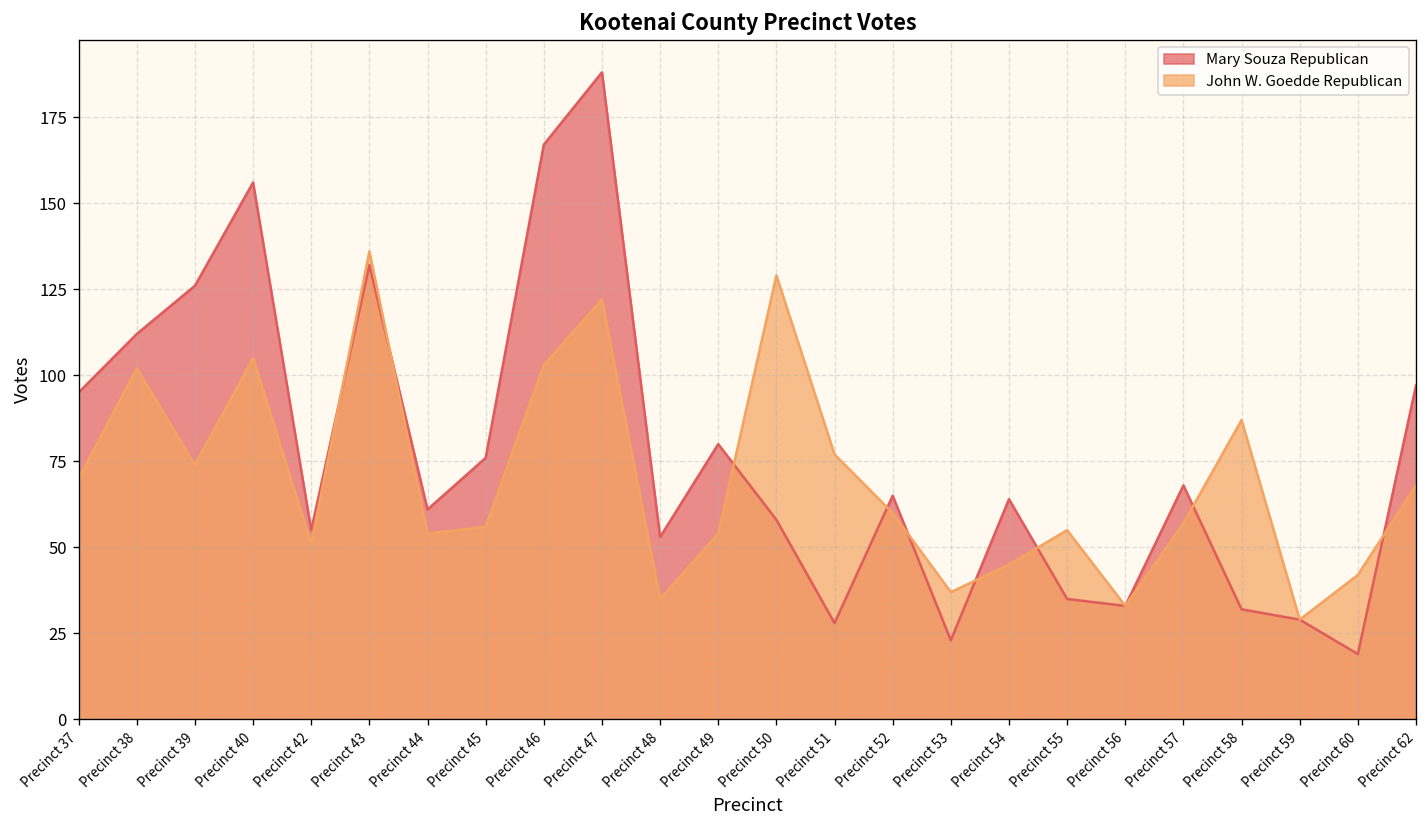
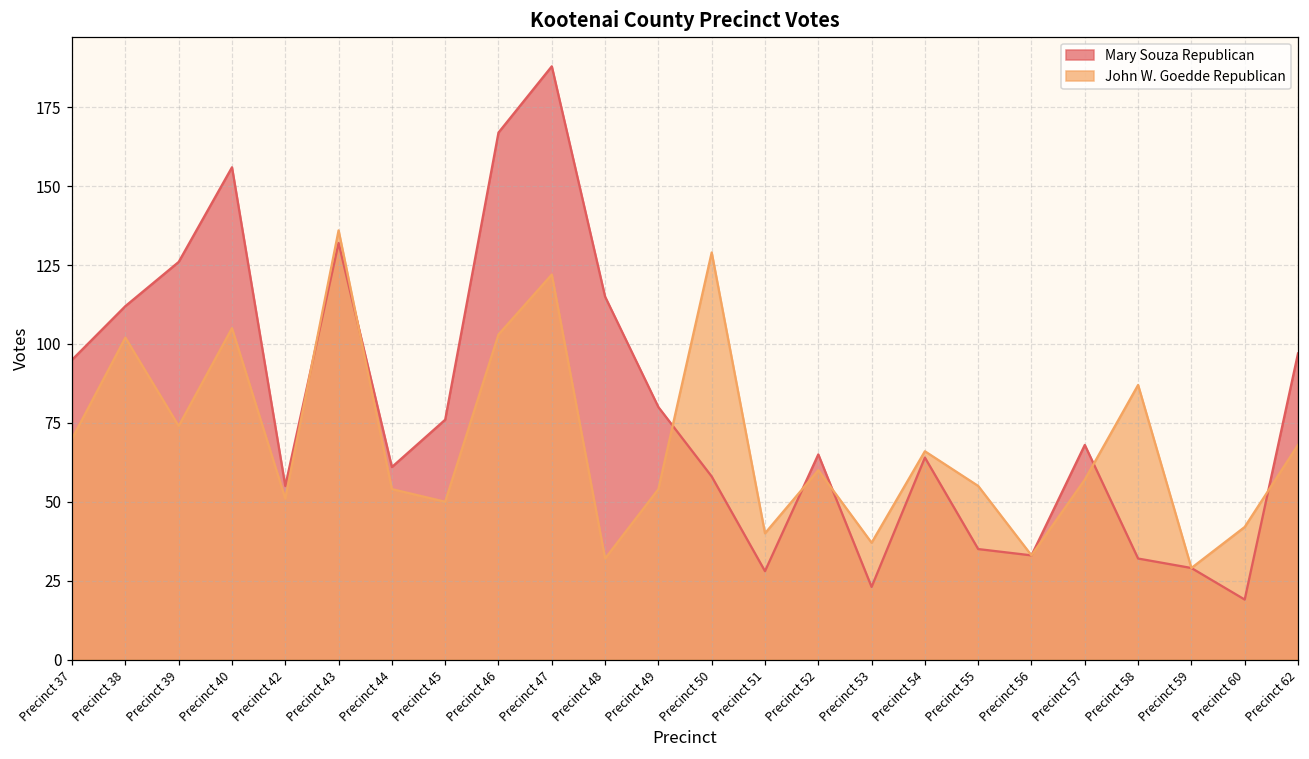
  {
    "Mary Souza Republican": {
      "Precinct 37": 95,
      "Precinct 38": 112,
      "Precinct 39": 126,
      "Precinct 40": 156,
      "Precinct 42": 55,
      "Precinct 43": 132,
      "Precinct 44": 61,
      "Precinct 45": 76,
      "Precinct 46": 167,
      "Precinct 47": 188,
-     "Precinct 48": 53,
+     "Precinct 48": 115,
      "Precinct 49": 80,
      "Precinct 50": 58,
      "Precinct 51": 28,
      "Precinct 52": 65,
      "Precinct 53": 23,
      "Precinct 54": 64,
      "Precinct 55": 35,
      "Precinct 57": 68,
      "Precinct 58": 32,
      "Precinct 60": 19,
      "Precinct 62": 97
    },
    "John W. Goedde Republican": {
      "Precinct 37": 70,
      "Precinct 38": 102,
      "Precinct 39": 74,
      "Precinct 40": 105,
      "Precinct 42": 51,
      "Precinct 43": 136,
      "Precinct 44": 54,
-     "Precinct 45": 56,
+     "Precinct 45": 50,
      "Precinct 46": 103,
      "Precinct 47": 122,
-     "Precinct 48": 35,
+     "Precinct 48": 32,
      "Precinct 49": 54,
      "Precinct 50": 129,
-     "Precinct 51": 77,
+     "Precinct 51": 40,
      "Precinct 52": 60,
      "Precinct 53": 37,
-     "Precinct 54": 45,
+     "Precinct 54": 66,
      "Precinct 55": 55,
      "Precinct 57": 57,
      "Precinct 58": 87,
      "Precinct 60": 42,
      "Precinct 62": 68
    }
  }
